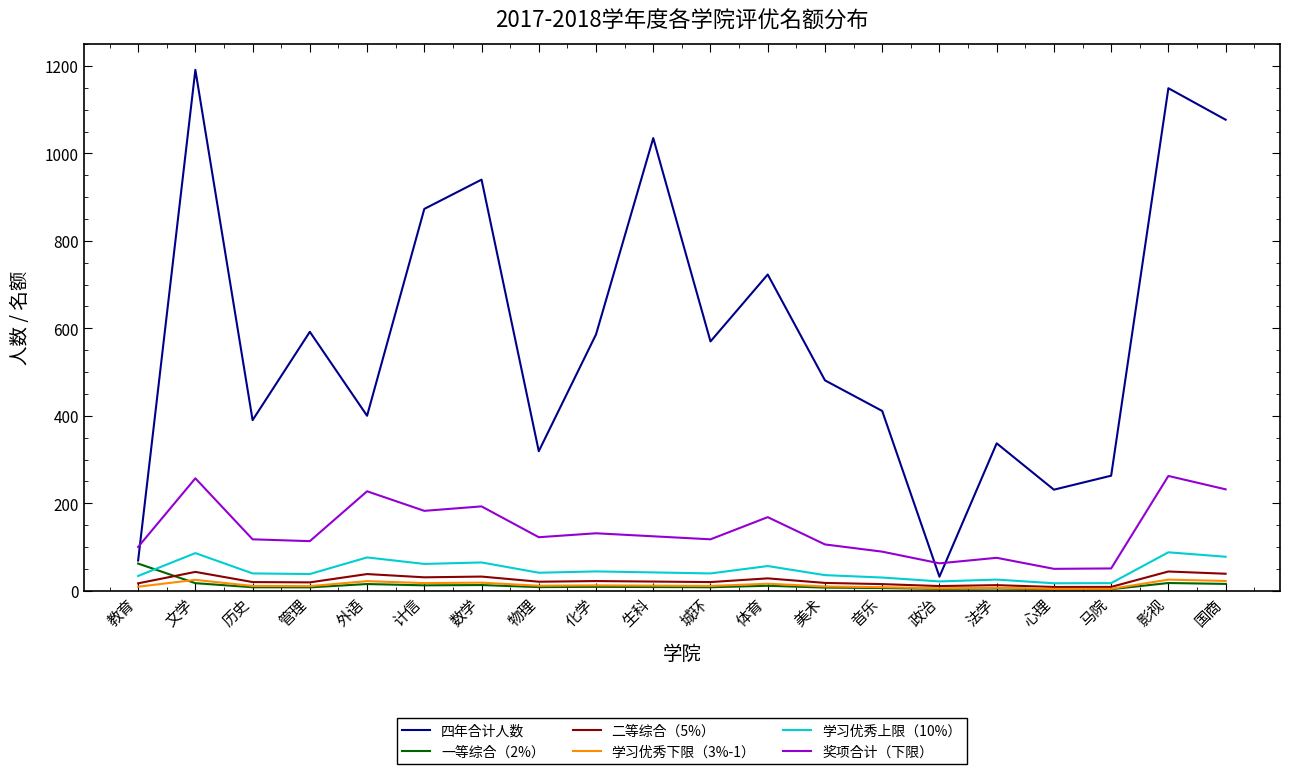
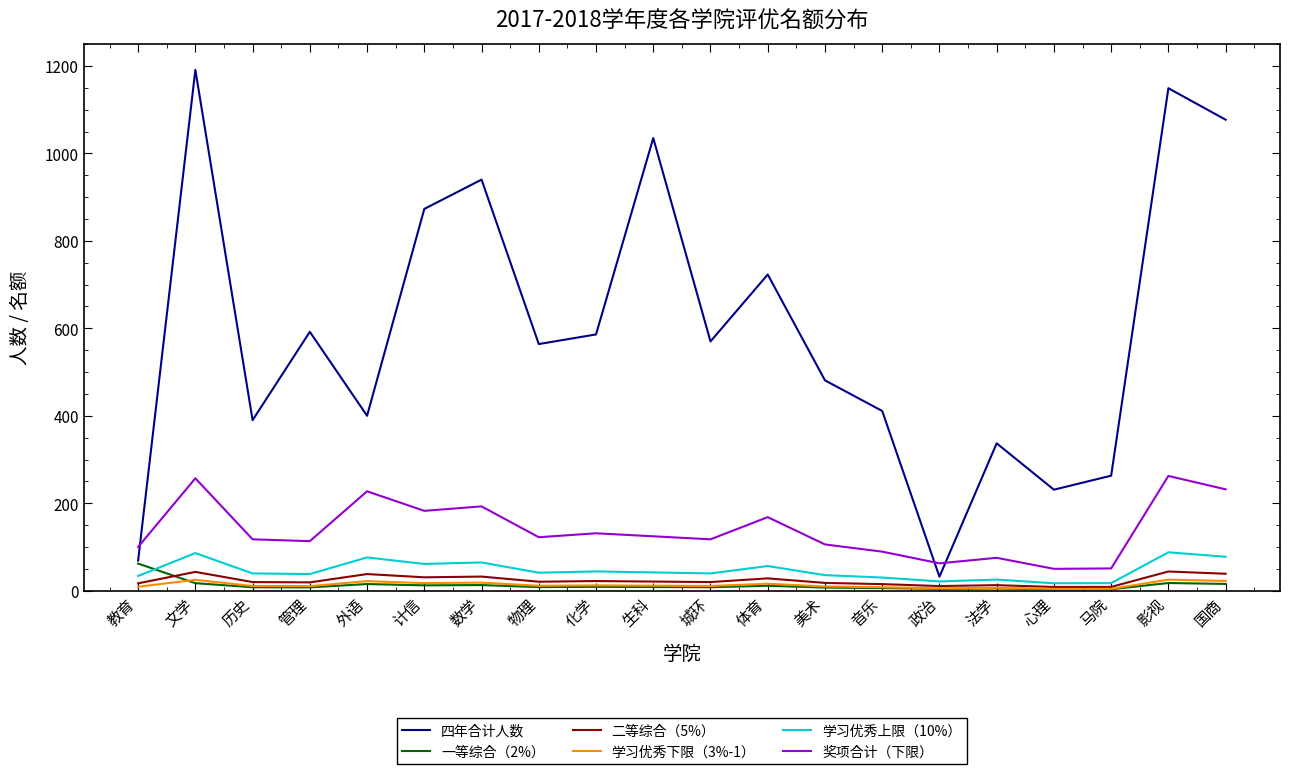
  {
    "四年合计人数": {
      "教育": 70,
      "文学": 1190,
      "历史": 390,
      "管理": 590,
      "外语": 400,
      "计信": 870,
      "数学": 940,
-     "物理": 320,
+     "物理": 560,
      "化学": 590,
      "生科": 1040,
      "城环": 570,
      "体育": 720,
      "美术": 480,
      "音乐": 410,
      "政治": 30,
      "法学": 340,
      "心理": 230,
      "马院": 260,
      "影视": 1150,
      "国商": 1080
    },
    "一等综合（2%）": {
      "教育": 60,
      "文学": 20,
      "外语": 20,
      "影视": 20,
      "国商": 20
    },
    "二等综合（5%）": {
      "教育": 20,
      "文学": 40,
      "历史": 20,
      "管理": 20,
      "外语": 40,
      "计信": 30,
      "数学": 30,
      "物理": 20,
      "化学": 20,
      "生科": 20,
      "城环": 20,
      "体育": 30,
      "美术": 20,
      "音乐": 20,
      "法学": 10,
      "影视": 40,
      "国商": 40
    },
    "学习优秀下限（3%-1）": {
      "教育": 10,
      "文学": 20,
      "外语": 20,
      "影视": 30,
      "国商": 20
    },
    "学习优秀上限（10%）": {
      "教育": 30,
      "文学": 90,
      "历史": 40,
      "管理": 40,
      "外语": 80,
      "计信": 60,
      "数学": 60,
      "物理": 40,
      "化学": 40,
      "生科": 40,
      "城环": 40,
      "体育": 60,
      "美术": 40,
      "音乐": 30,
      "政治": 20,
      "法学": 30,
      "心理": 20,
      "马院": 20,
      "影视": 90,
      "国商": 80
    },
    "奖项合计（下限）": {
      "教育": 100,
      "文学": 260,
      "历史": 120,
      "管理": 110,
      "外语": 230,
      "计信": 180,
      "数学": 190,
      "物理": 120,
      "化学": 130,
      "生科": 120,
      "城环": 120,
      "体育": 170,
      "美术": 110,
      "音乐": 90,
      "政治": 60,
      "法学": 80,
      "心理": 50,
      "马院": 50,
      "影视": 260,
      "国商": 230
    }
  }
